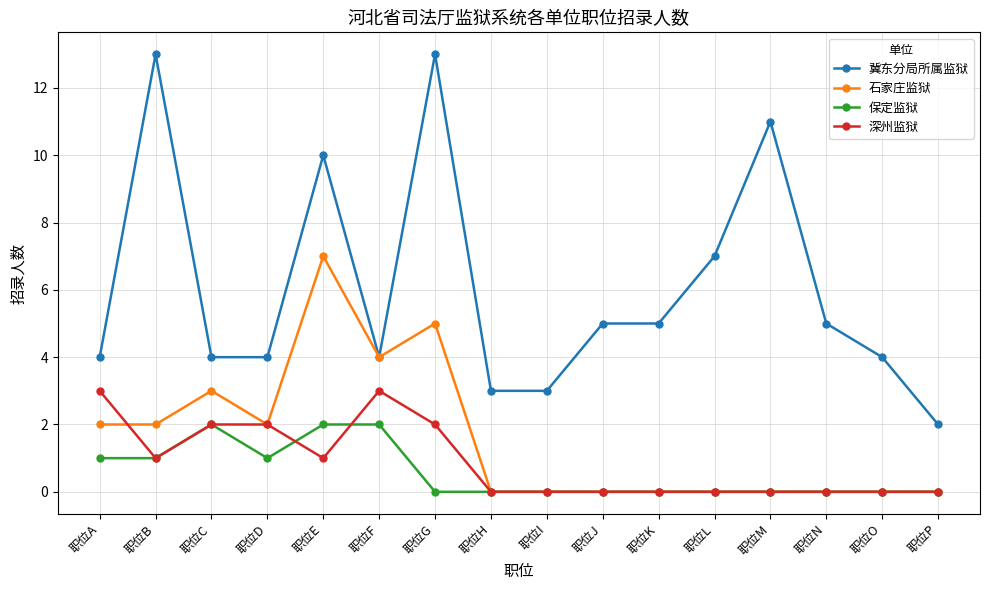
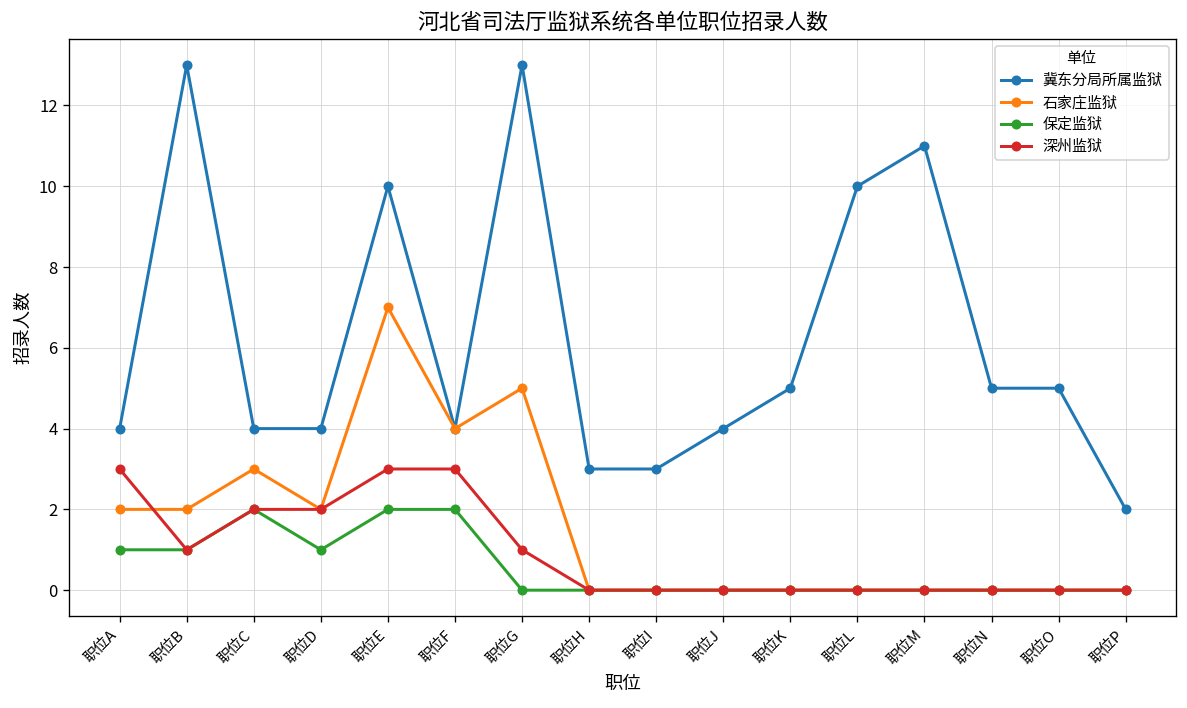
  {
    "冀东分局所属监狱": {
      "职位A": 4,
      "职位B": 13,
      "职位C": 4,
      "职位D": 4,
      "职位E": 10,
      "职位G": 13,
      "职位H": 3,
      "职位I": 3,
-     "职位J": 5,
+     "职位J": 4,
      "职位K": 5,
-     "职位L": 7,
+     "职位L": 10,
      "职位M": 11,
      "职位N": 5,
-     "职位O": 4,
+     "职位O": 5,
      "职位P": 2
    },
    "石家庄监狱": {
      "职位A": 2,
      "职位B": 2,
      "职位C": 3,
      "职位E": 7,
      "职位G": 5
    },
    "保定监狱": {
      "职位A": 1,
      "职位D": 1,
      "职位E": 2,
      "职位F": 2,
      "职位G": 0
    },
    "深州监狱": {
      "职位A": 3,
-     "职位E": 1,
+     "职位E": 3,
      "职位F": 3,
-     "职位G": 2
+     "职位G": 1
    }
  }
